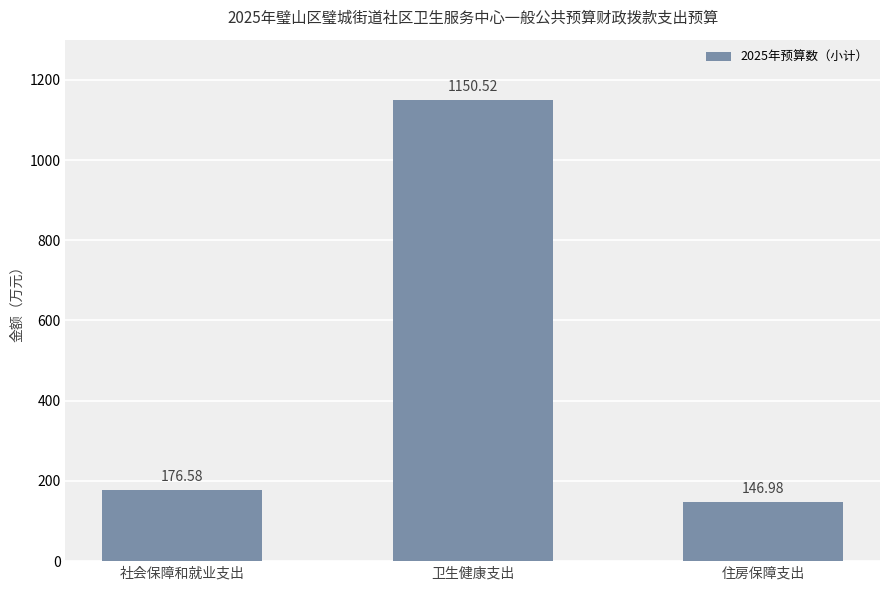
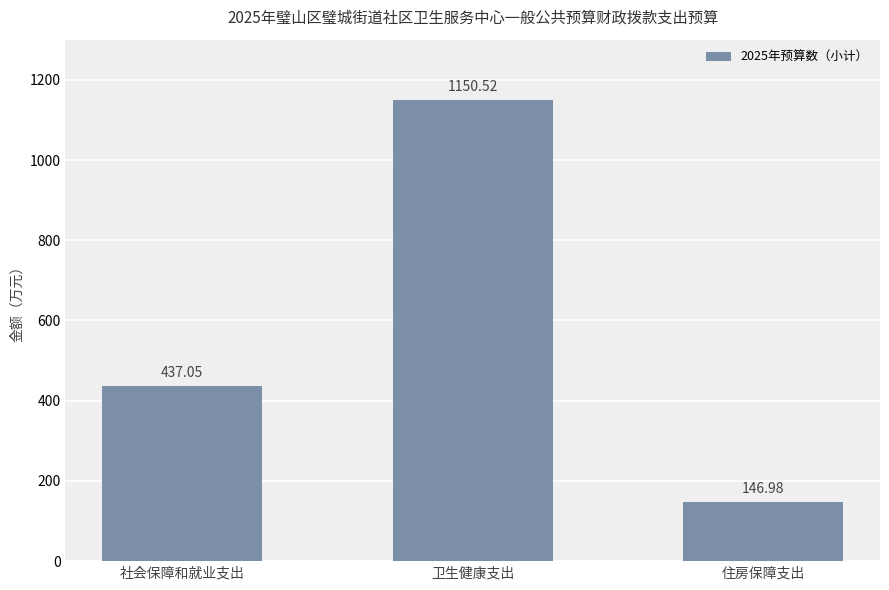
  {
-   "社会保障和就业支出": 176.58,
+   "社会保障和就业支出": 437.05,
    "卫生健康支出": 1150.52,
    "住房保障支出": 146.98
  }
